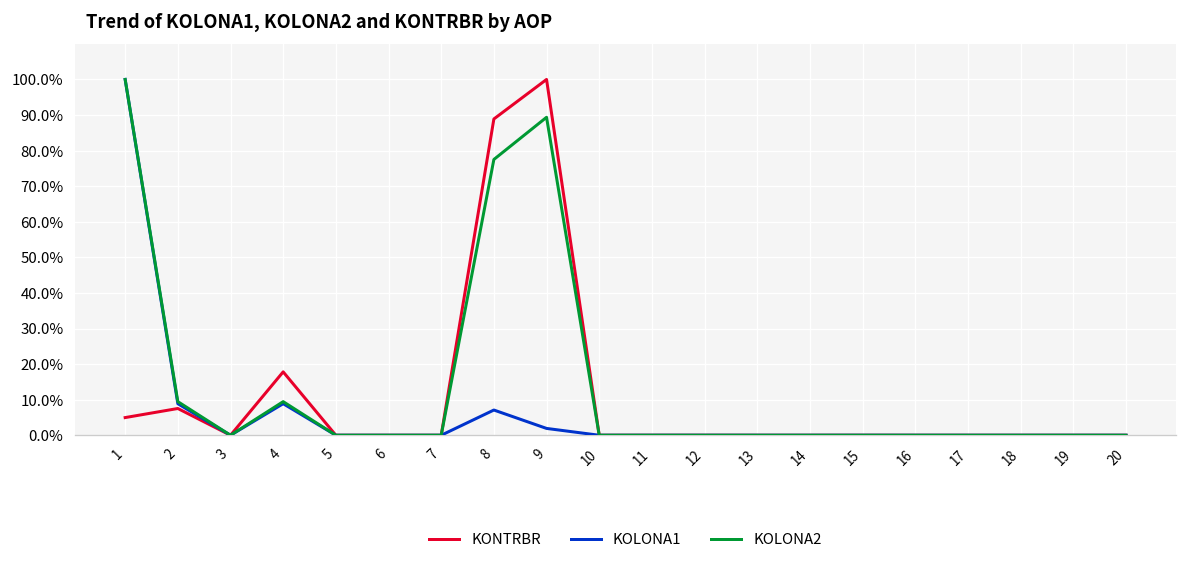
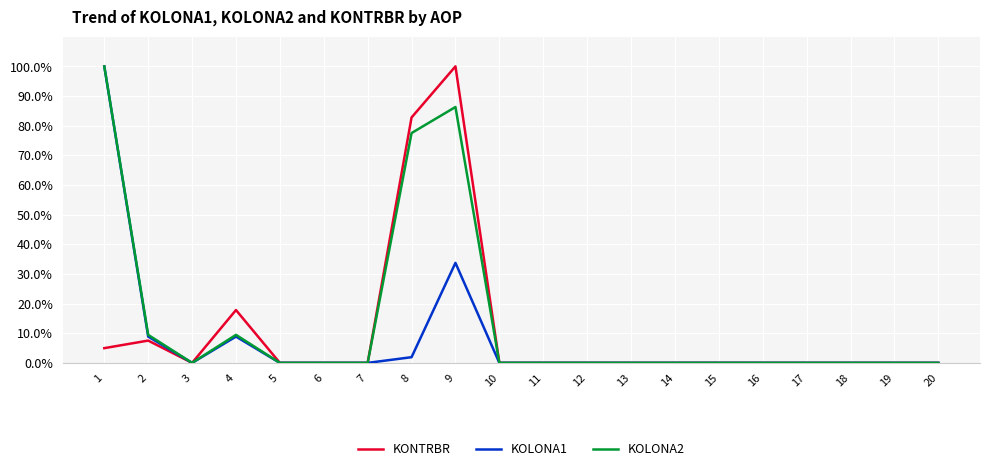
  {
    "KONTRBR": {
      "1": "5%",
      "2": "8%",
      "4": "18%",
-     "8": "89%",
+     "8": "83%",
      "9": "100%"
    },
    "KOLONA1": {
-     "8": "7%",
-     "9": "2%"
+     "8": "2%",
+     "9": "34%"
    },
    "KOLONA2": {
      "8": "78%",
-     "9": "89%"
+     "9": "86%"
    }
  }
